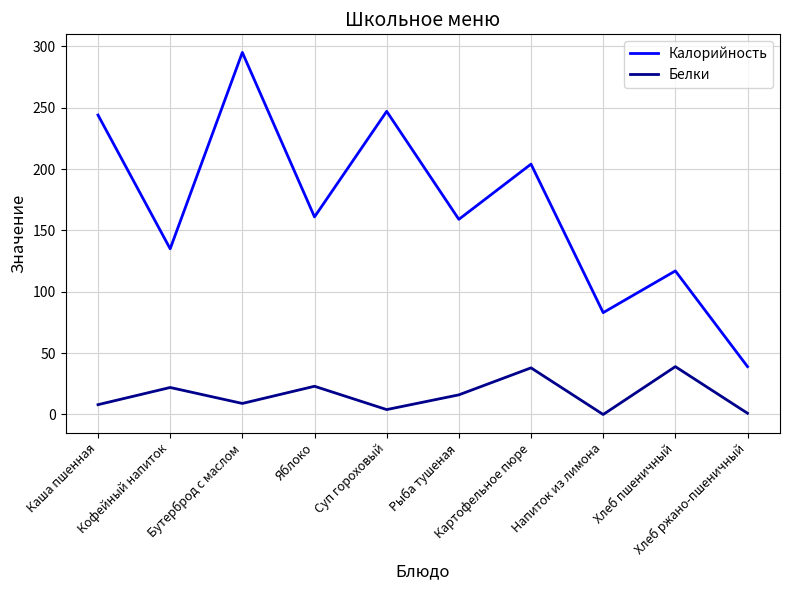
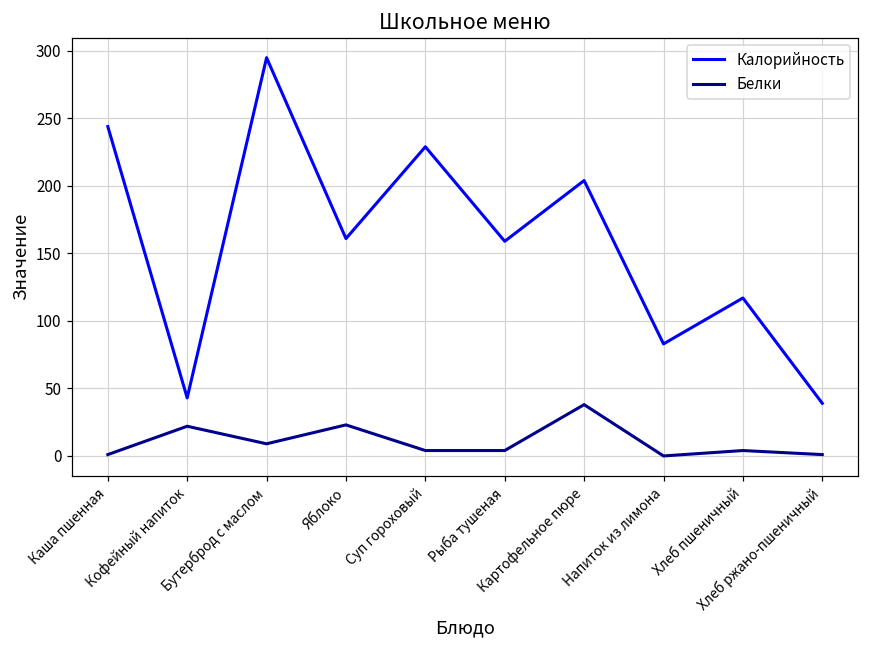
  {
    "Калорийность": {
      "Каша пшенная": 244,
-     "Кофейный напиток": 135,
+     "Кофейный напиток": 43,
      "Бутерброд с маслом": 295,
      "Яблоко": 161,
-     "Суп гороховый": 247,
+     "Суп гороховый": 229,
      "Рыба тушеная": 159,
      "Картофельное пюре": 204,
      "Напиток из лимона": 83,
      "Хлеб пшеничный": 117,
      "Хлеб ржано-пшеничный": 39
    },
    "Белки": {
-     "Каша пшенная": 8,
+     "Каша пшенная": 1,
      "Кофейный напиток": 22,
      "Бутерброд с маслом": 9,
      "Яблоко": 23,
      "Суп гороховый": 4,
-     "Рыба тушеная": 16,
+     "Рыба тушеная": 4,
      "Картофельное пюре": 38,
      "Напиток из лимона": 0,
-     "Хлеб пшеничный": 39,
+     "Хлеб пшеничный": 4,
      "Хлеб ржано-пшеничный": 1
    }
  }
